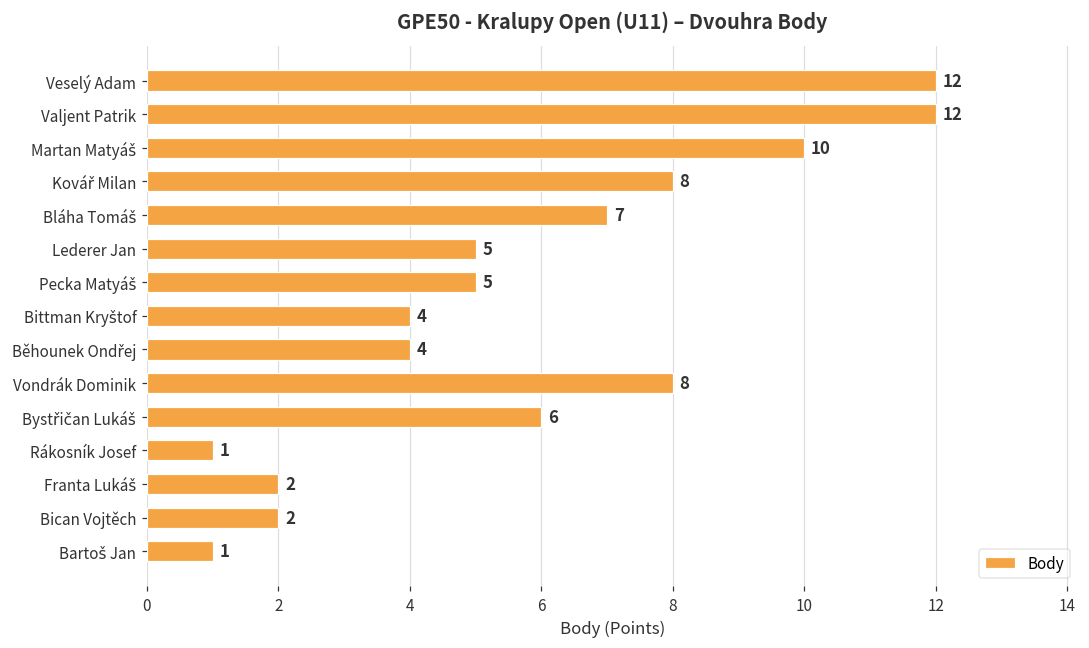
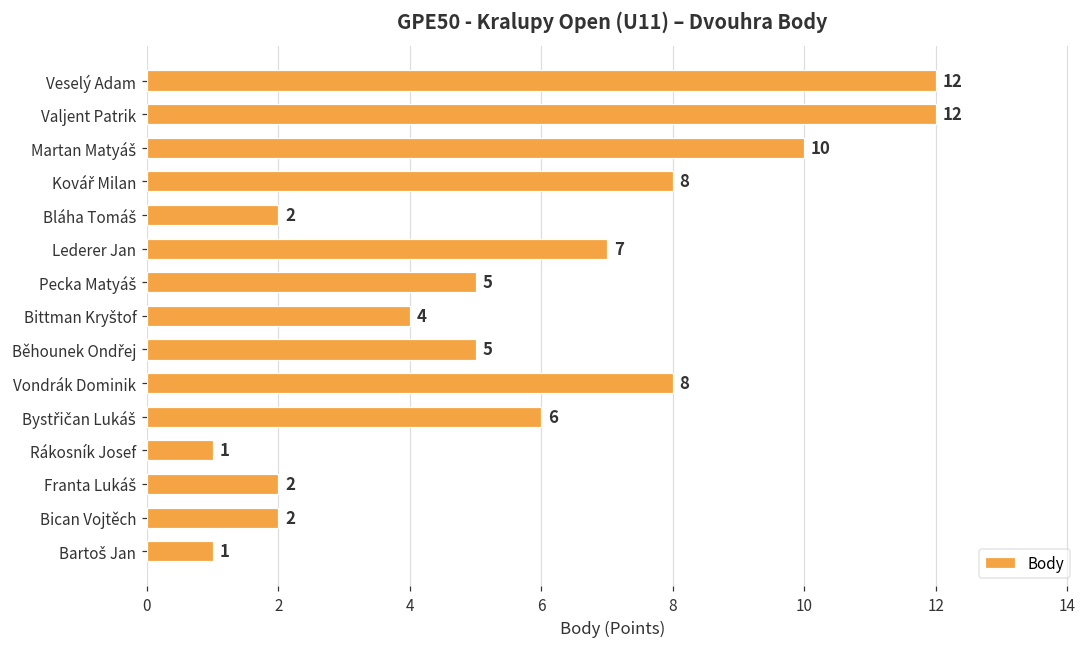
  {
    "Veselý Adam": 12,
    "Valjent Patrik": 12,
    "Martan Matyáš": 10,
    "Kovář Milan": 8,
-   "Bláha Tomáš": 7,
-   "Lederer Jan": 5,
+   "Bláha Tomáš": 2,
+   "Lederer Jan": 7,
    "Pecka Matyáš": 5,
    "Bittman Kryštof": 4,
-   "Běhounek Ondřej": 4,
+   "Běhounek Ondřej": 5,
    "Vondrák Dominik": 8,
    "Bystřičan Lukáš": 6,
    "Rákosník Josef": 1,
    "Franta Lukáš": 2,
    "Bican Vojtěch": 2,
    "Bartoš Jan": 1
  }
